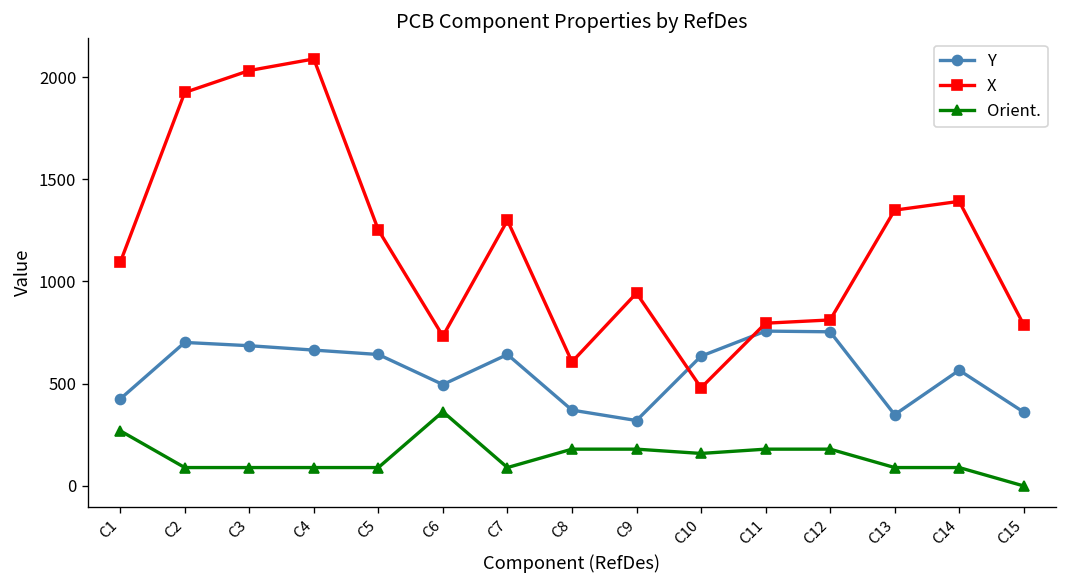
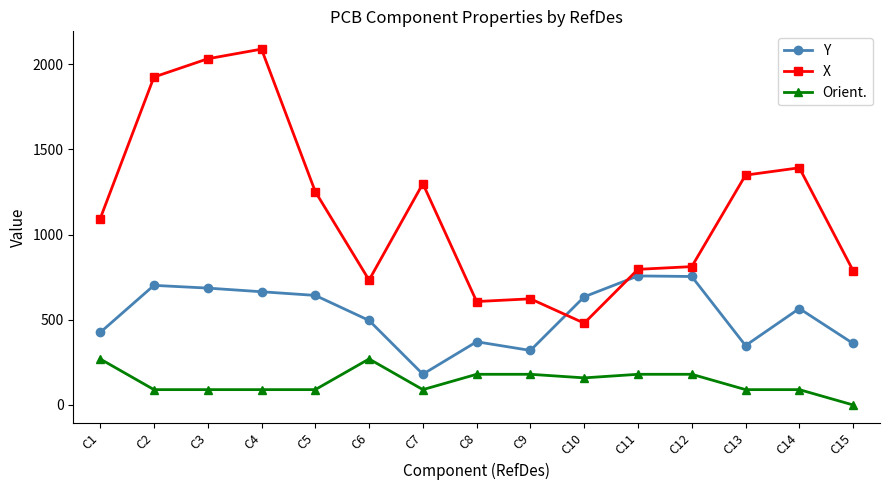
  {
    "Y": {
      "C1": 430,
      "C2": 700,
      "C3": 690,
      "C4": 660,
      "C5": 640,
      "C6": 500,
-     "C7": 640,
+     "C7": 180,
      "C8": 370,
      "C9": 320,
      "C10": 630,
      "C11": 760,
      "C12": 750,
      "C13": 350,
      "C14": 570,
      "C15": 360
    },
    "X": {
      "C1": 1090,
      "C2": 1920,
      "C3": 2030,
      "C4": 2090,
      "C5": 1250,
      "C6": 730,
      "C7": 1300,
      "C8": 610,
-     "C9": 940,
+     "C9": 620,
      "C10": 480,
      "C11": 800,
      "C12": 810,
      "C13": 1350,
      "C14": 1390,
      "C15": 790
    },
    "Orient.": {
      "C1": 270,
      "C2": 90,
      "C3": 90,
      "C4": 90,
      "C5": 90,
-     "C6": 360,
+     "C6": 270,
      "C7": 90,
      "C8": 180,
      "C9": 180,
      "C10": 160,
      "C11": 180,
      "C12": 180,
      "C13": 90,
      "C14": 90,
      "C15": 0
    }
  }
